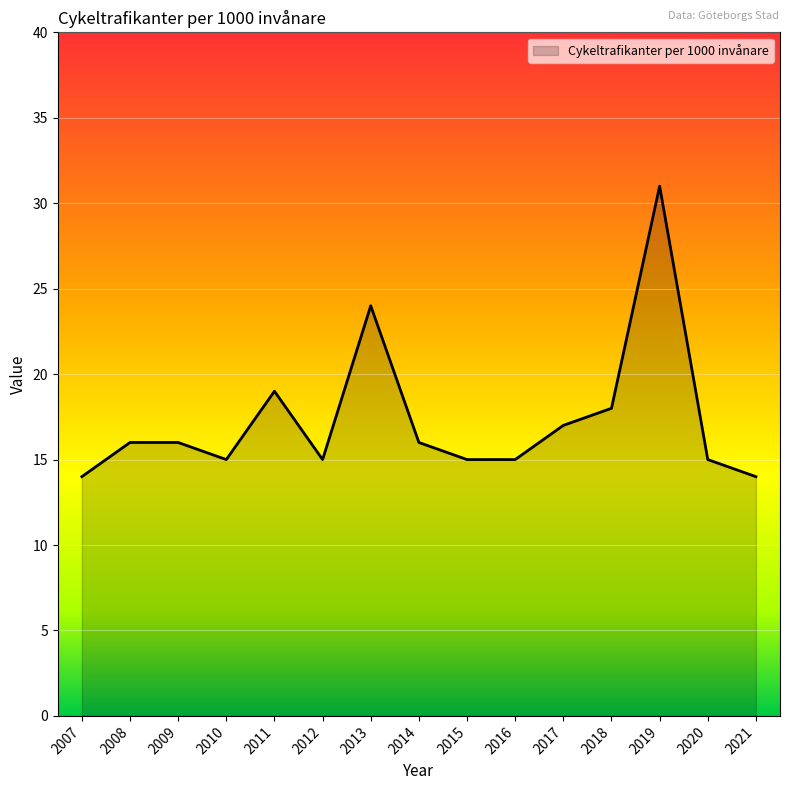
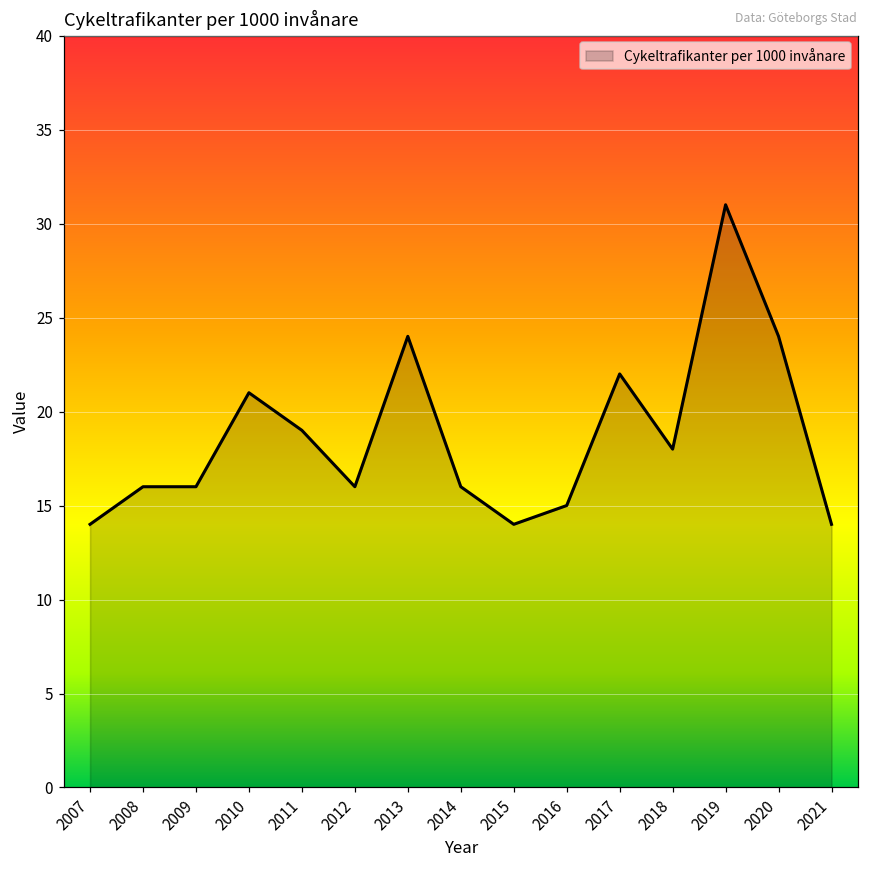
  {
    "2007": 14,
    "2008": 16,
    "2009": 16,
-   "2010": 15,
+   "2010": 21,
    "2011": 19,
-   "2012": 15,
+   "2012": 16,
    "2013": 24,
    "2014": 16,
-   "2015": 15,
+   "2015": 14,
    "2016": 15,
-   "2017": 17,
+   "2017": 22,
    "2018": 18,
    "2019": 31,
-   "2020": 15,
+   "2020": 24,
    "2021": 14
  }
